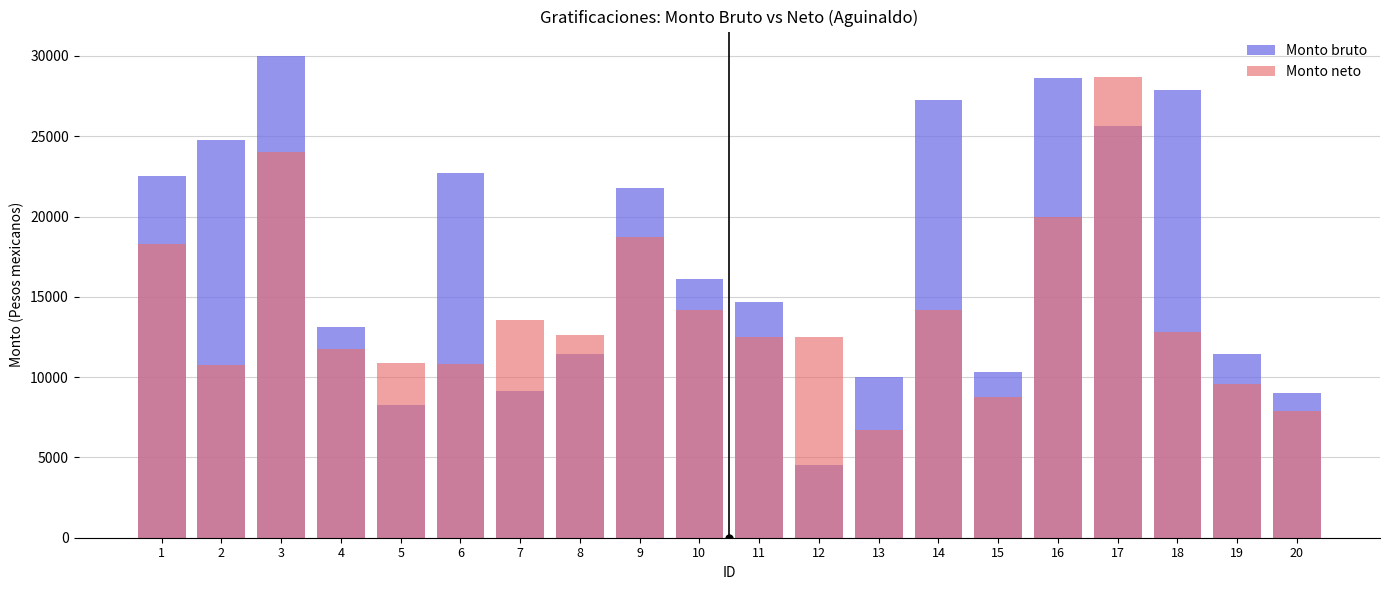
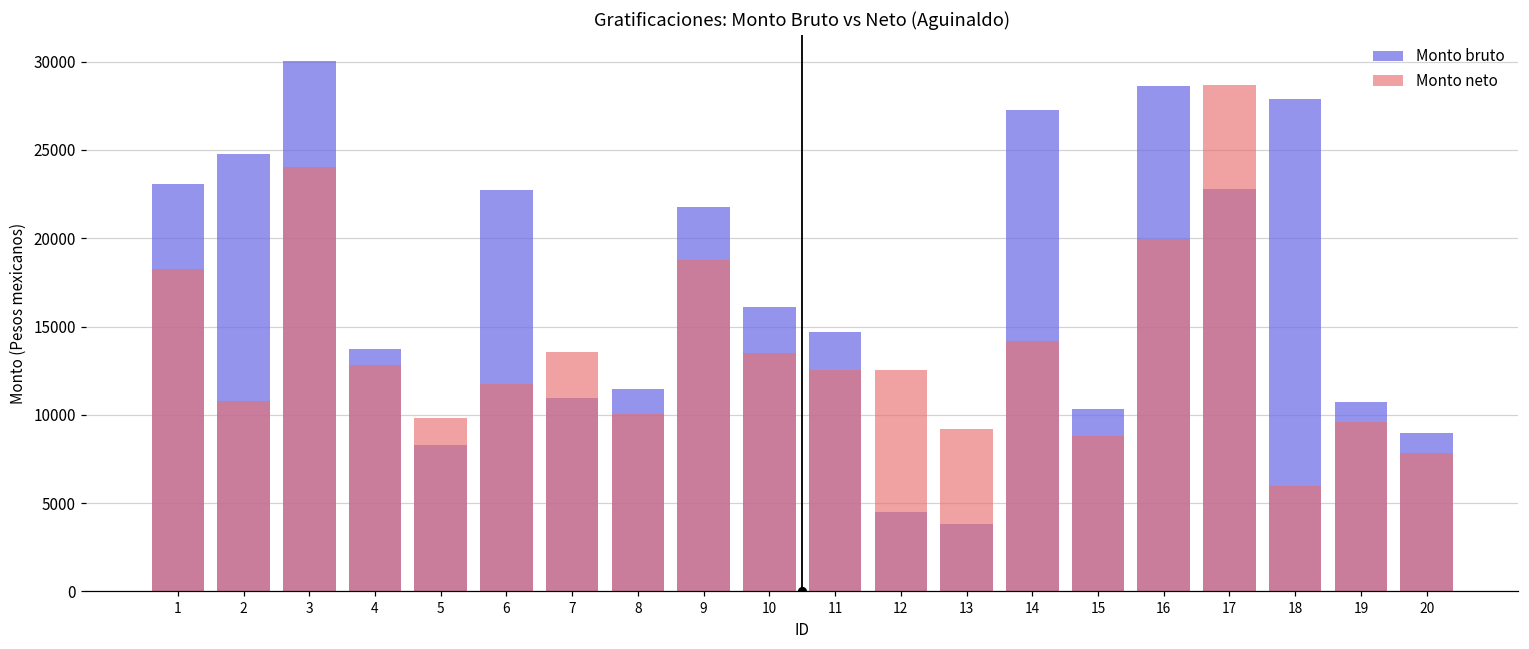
  {
    "Monto bruto": {
-     "1": 22500,
+     "1": 23100,
      "2": 24800,
      "3": 30000,
-     "4": 13100,
+     "4": 13700,
      "6": 22700,
-     "7": 9100,
+     "7": 11000,
      "9": 21800,
      "10": 16100,
      "11": 14700,
-     "13": 10000,
+     "13": 3800,
      "14": 27200,
      "15": 10300,
      "16": 28600,
-     "17": 25700,
+     "17": 22800,
      "18": 27900,
-     "19": 11400,
+     "19": 10700,
      "20": 9000
    },
    "Monto neto": {
-     "4": 11700,
-     "5": 10900,
-     "6": 10800,
+     "4": 12800,
+     "5": 9800,
+     "6": 11800,
      "7": 13600,
-     "8": 12600,
-     "10": 14200,
+     "8": 10100,
+     "10": 13500,
      "12": 12500,
-     "13": 6700,
+     "13": 9200,
      "17": 28700,
-     "18": 12800
+     "18": 6000
    }
  }
